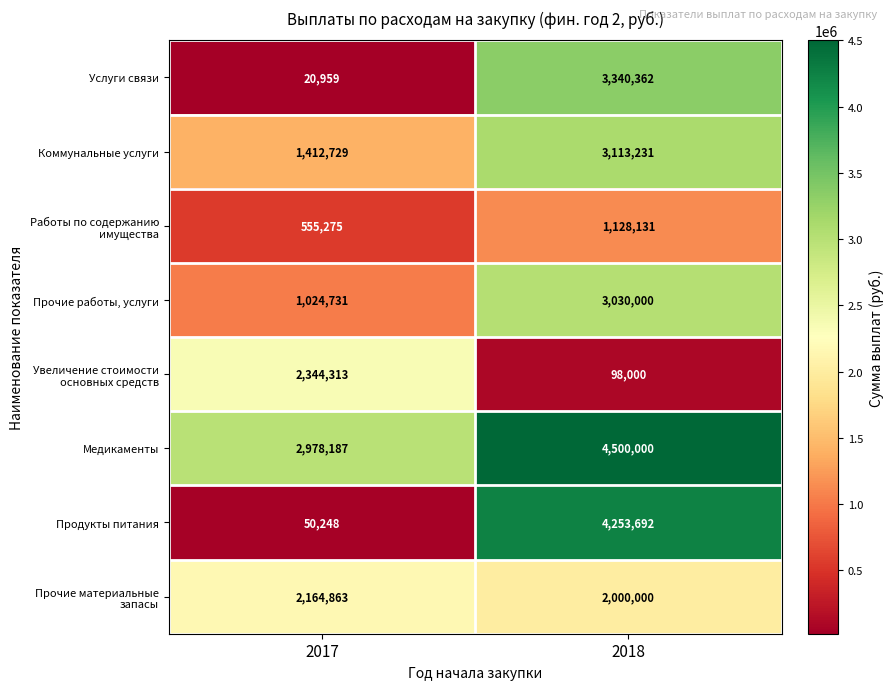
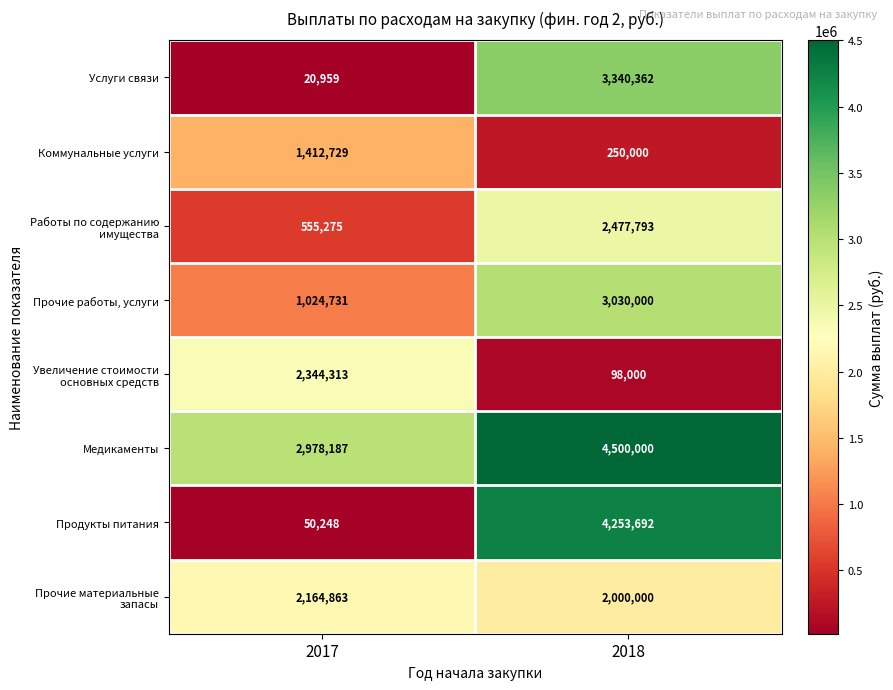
  {
    "Услуги связи": {
      "2017": "20,959",
      "2018": "3,340,362"
    },
    "Коммунальные услуги": {
      "2017": "1,412,729",
-     "2018": "3,113,231"
+     "2018": "250,000"
    },
    "Работы по содержанию имущества": {
      "2017": "555,275",
-     "2018": "1,128,131"
+     "2018": "2,477,793"
    },
    "Прочие работы, услуги": {
      "2017": "1,024,731",
      "2018": "3,030,000"
    },
    "Увеличение стоимости основных средств": {
      "2017": "2,344,313",
      "2018": "98,000"
    },
    "Медикаменты": {
      "2017": "2,978,187",
      "2018": "4,500,000"
    },
    "Продукты питания": {
      "2017": "50,248",
      "2018": "4,253,692"
    },
    "Прочие материальные запасы": {
      "2017": "2,164,863",
      "2018": "2,000,000"
    }
  }
